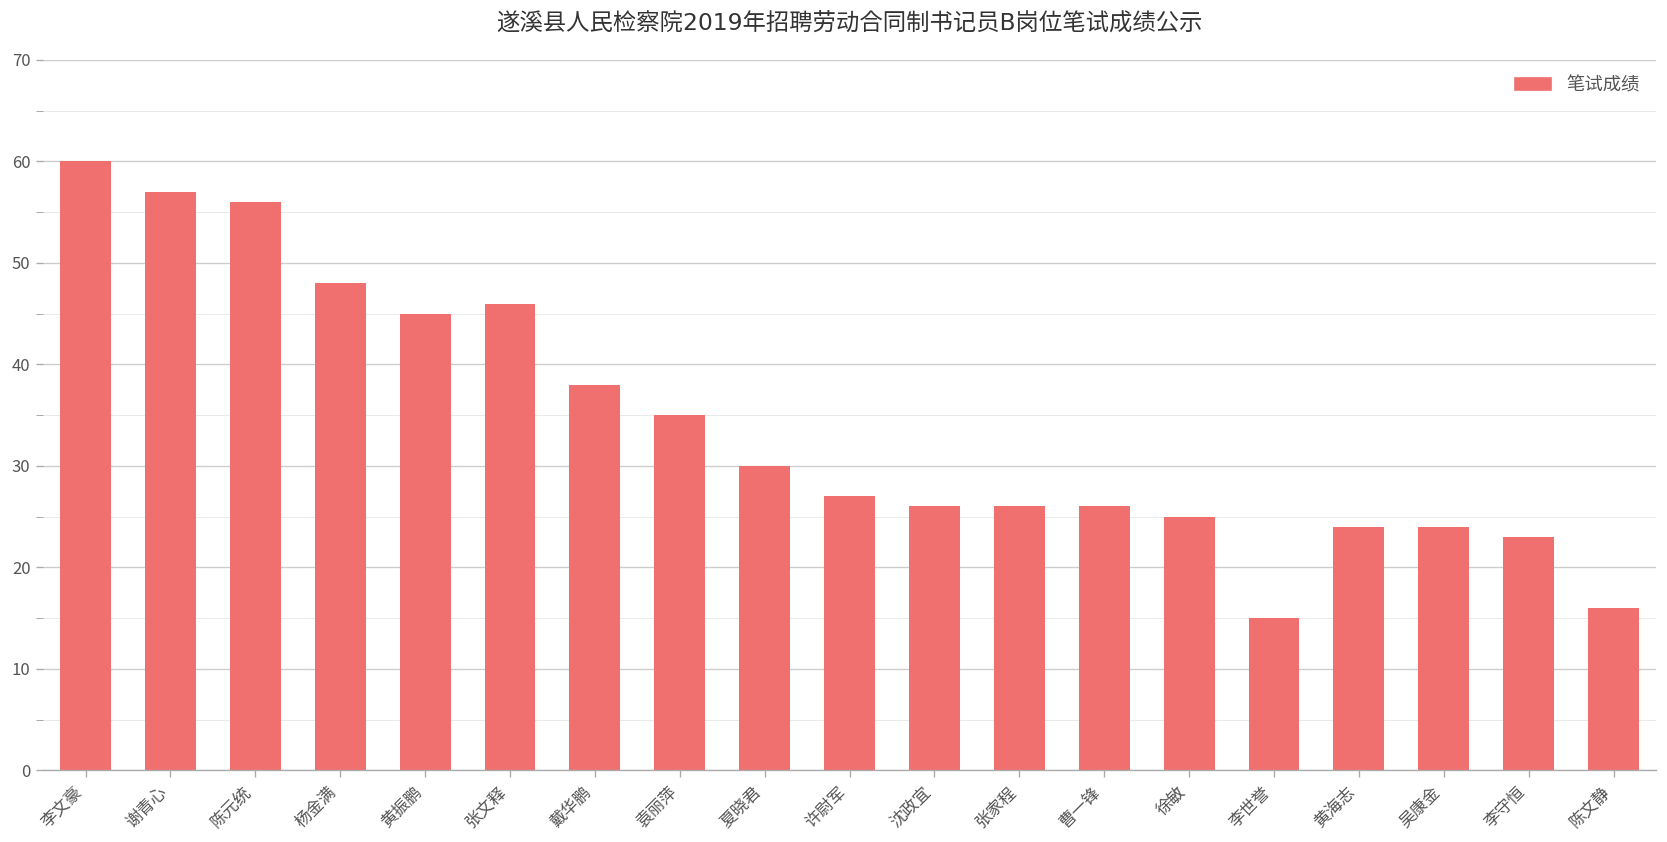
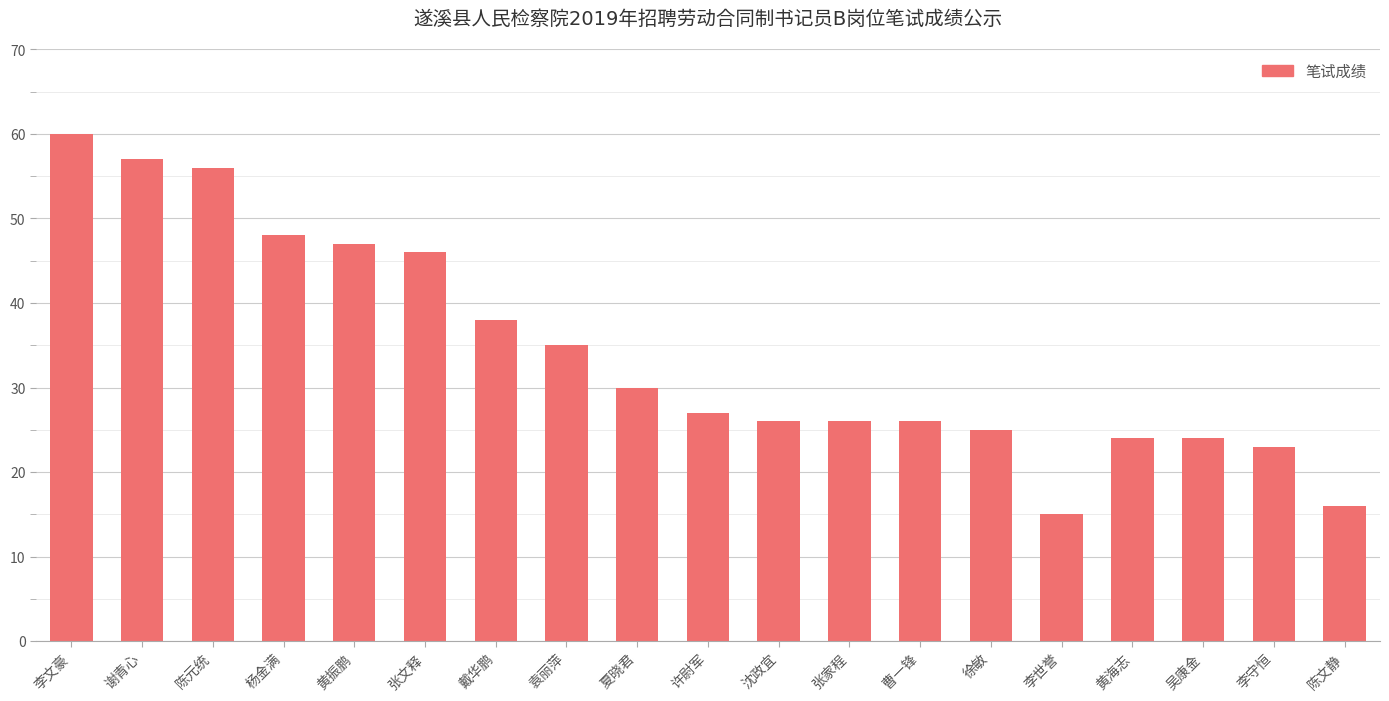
  {
    "李文豪": 60,
    "谢青心": 57,
    "陈元统": 56,
    "杨金满": 48,
-   "黄振鹏": 45,
+   "黄振鹏": 47,
    "张文释": 46,
    "戴华鹏": 38,
    "袁丽萍": 35,
    "夏晓君": 30,
    "许尉军": 27,
    "沈政宜": 26,
    "张家程": 26,
    "曹一锋": 26,
    "徐敏": 25,
    "李世誉": 15,
    "黄海志": 24,
    "吴康金": 24,
    "李守恒": 23,
    "陈文静": 16
  }
